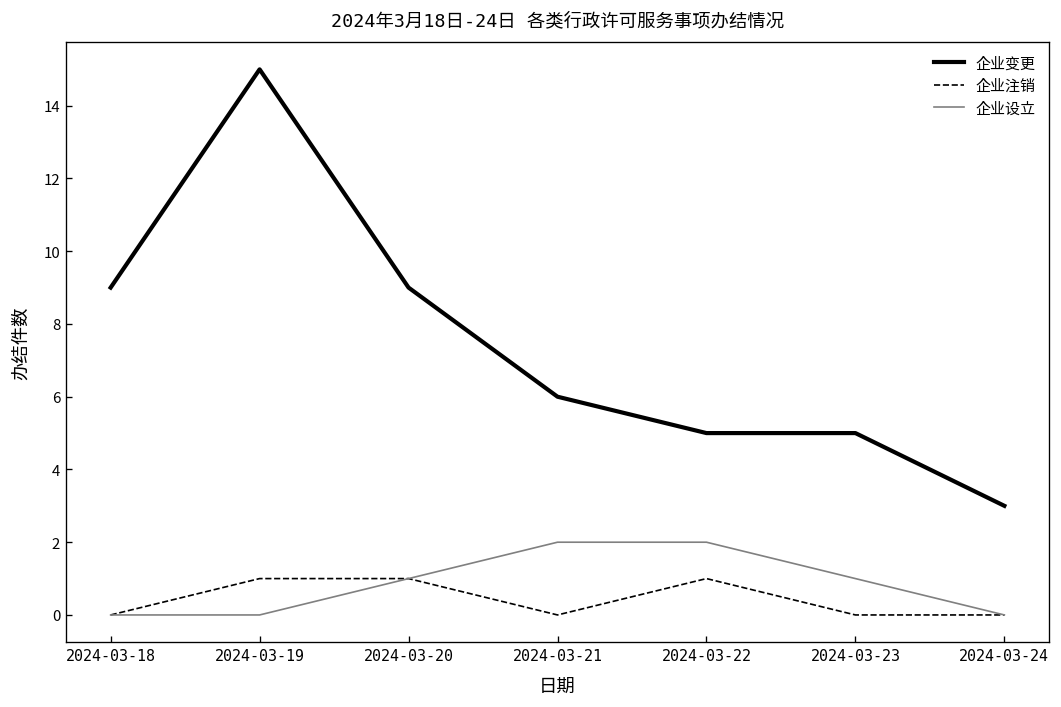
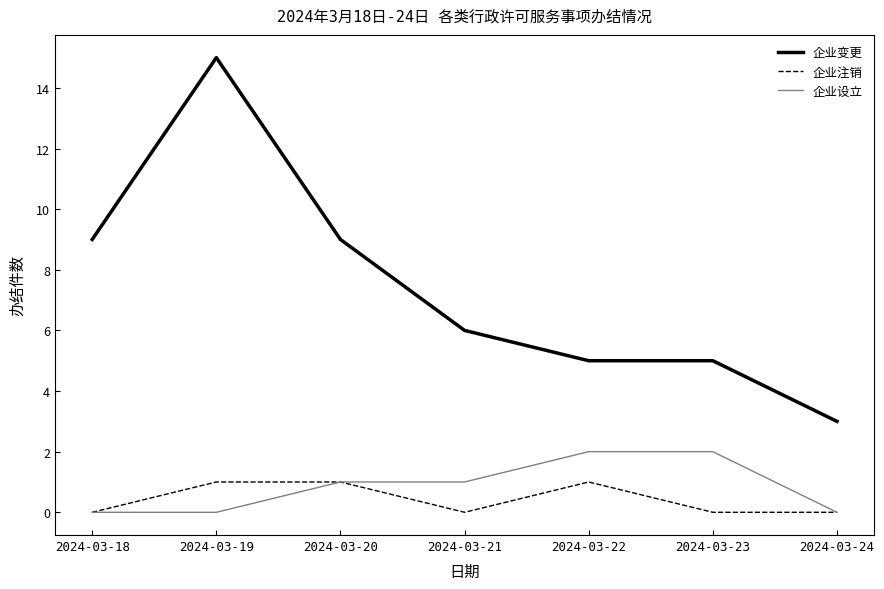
  {
    "企业设立": {
      "2024-03-19": 0,
-     "2024-03-21": 2,
+     "2024-03-21": 1,
      "2024-03-22": 2,
-     "2024-03-23": 1
+     "2024-03-23": 2
    }
  }
